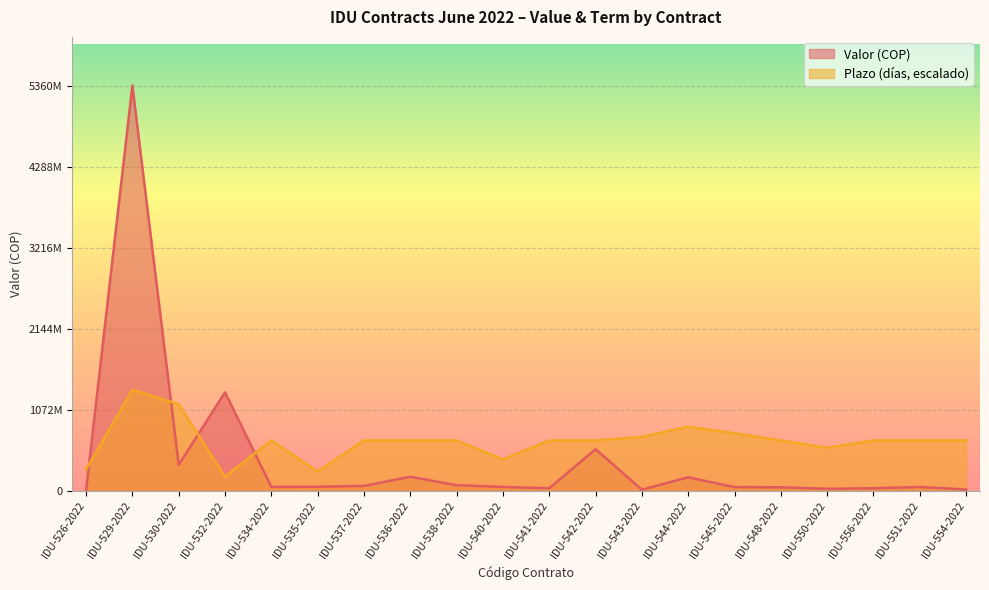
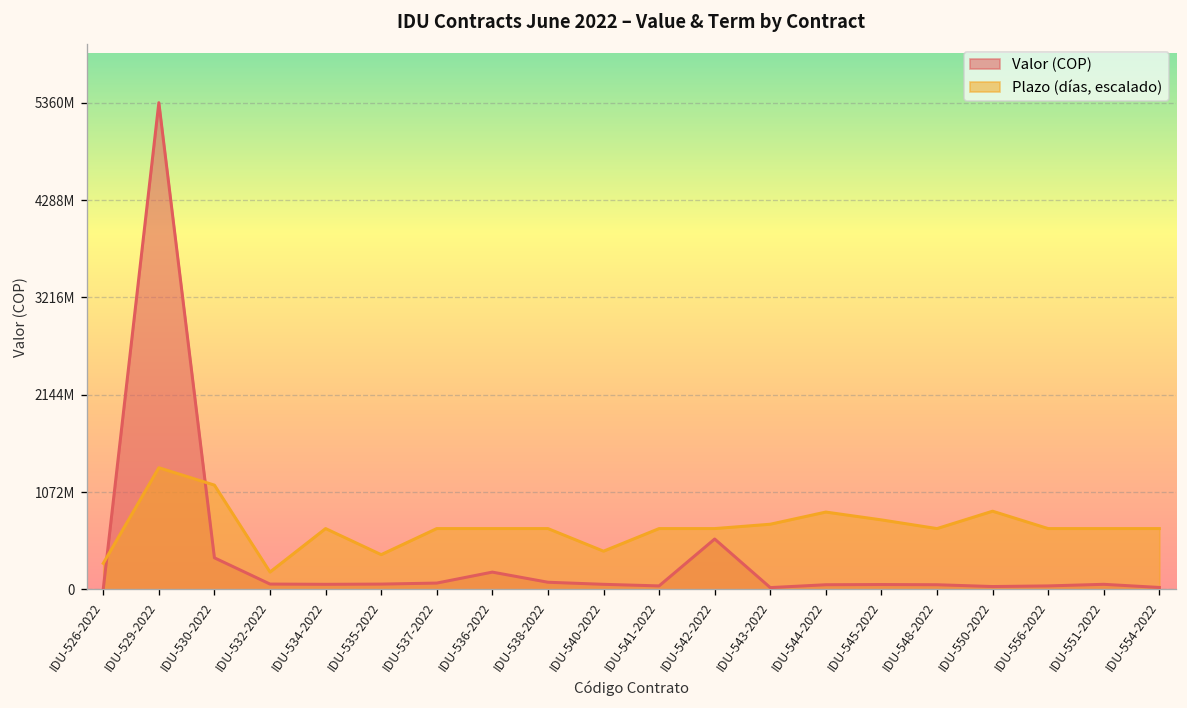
  {
    "Valor (COP)": {
      "IDU-526-2022": 0,
      "IDU-529-2022": 5400000000,
      "IDU-530-2022": 300000000,
-     "IDU-532-2022": 1300000000,
+     "IDU-532-2022": 100000000,
      "IDU-534-2022": 100000000,
      "IDU-535-2022": 100000000,
      "IDU-537-2022": 100000000,
      "IDU-536-2022": 200000000,
      "IDU-538-2022": 100000000,
      "IDU-540-2022": 100000000,
      "IDU-541-2022": 0,
      "IDU-542-2022": 600000000,
      "IDU-543-2022": 0,
-     "IDU-544-2022": 200000000,
+     "IDU-544-2022": 100000000,
      "IDU-545-2022": 100000000,
      "IDU-548-2022": 100000000,
      "IDU-550-2022": 0,
      "IDU-556-2022": 0,
      "IDU-551-2022": 100000000,
      "IDU-554-2022": 0
    },
    "Plazo (días, escalado)": {
      "IDU-526-2022": 300000000,
      "IDU-529-2022": 1300000000,
      "IDU-530-2022": 1100000000,
      "IDU-532-2022": 200000000,
      "IDU-534-2022": 700000000,
-     "IDU-535-2022": 300000000,
+     "IDU-535-2022": 400000000,
      "IDU-537-2022": 700000000,
      "IDU-536-2022": 700000000,
      "IDU-538-2022": 700000000,
      "IDU-540-2022": 400000000,
      "IDU-541-2022": 700000000,
      "IDU-542-2022": 700000000,
      "IDU-543-2022": 700000000,
      "IDU-544-2022": 900000000,
      "IDU-545-2022": 800000000,
      "IDU-548-2022": 700000000,
-     "IDU-550-2022": 600000000,
+     "IDU-550-2022": 900000000,
      "IDU-556-2022": 700000000,
      "IDU-551-2022": 700000000,
      "IDU-554-2022": 700000000
    }
  }
